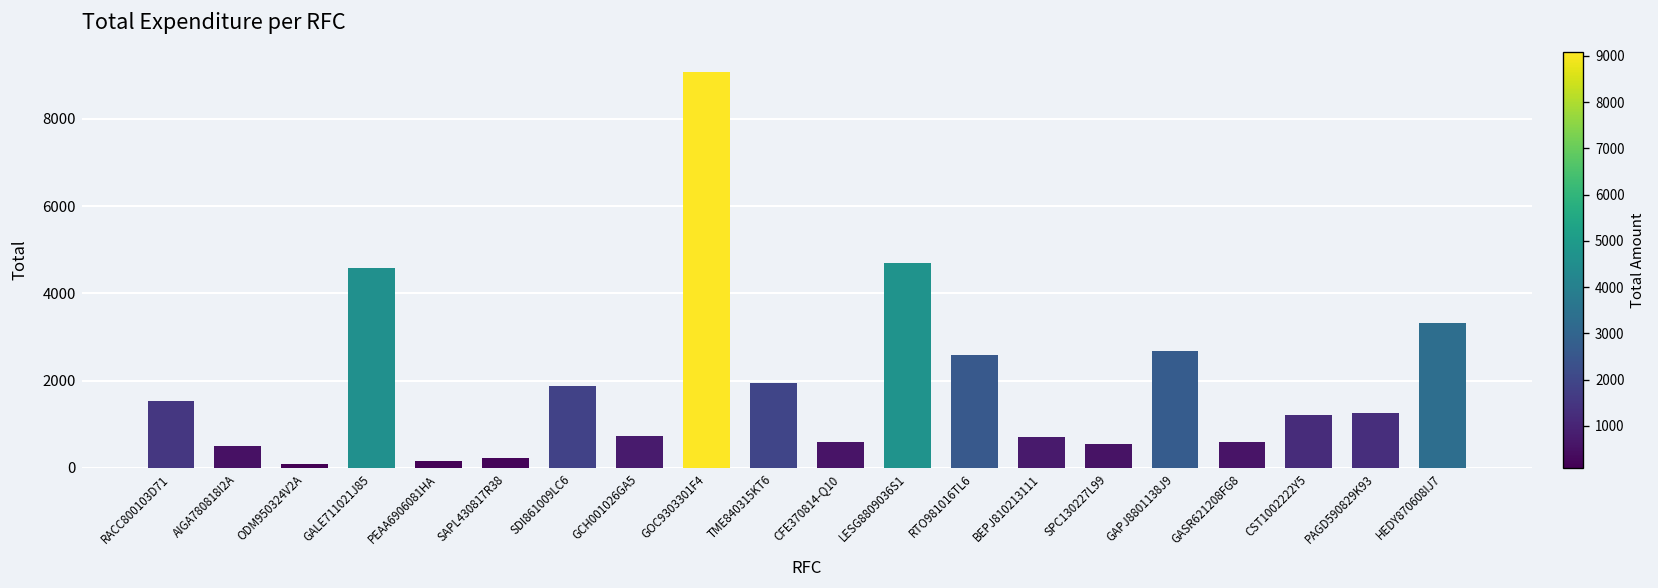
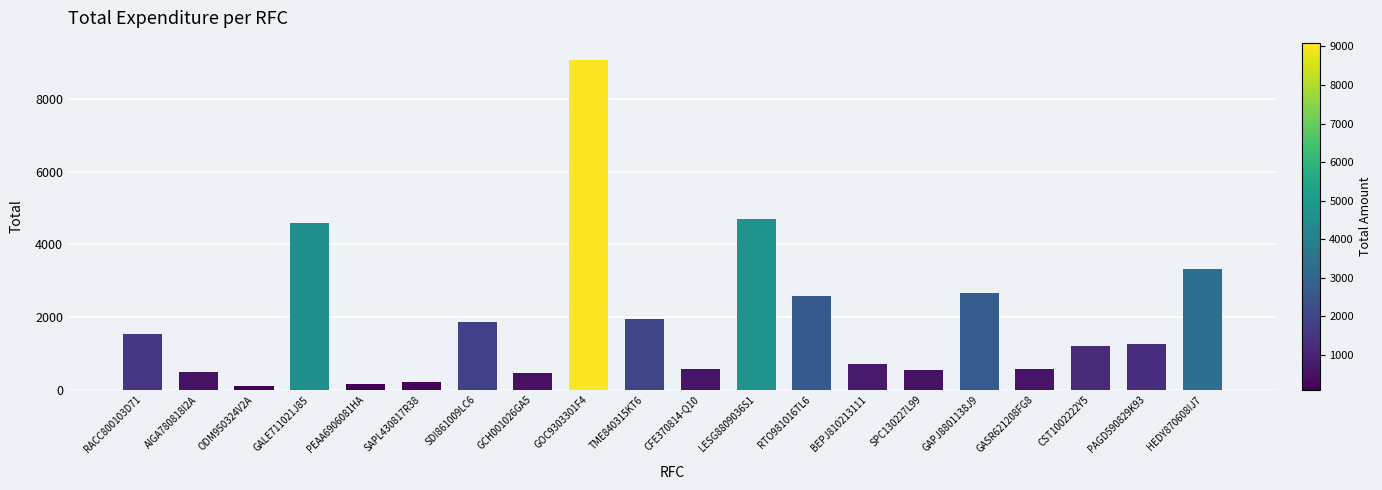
  {
    "RACC800103D71": 1500,
    "AIGA780818I2A": 500,
    "ODM950324V2A": 100,
    "GALE711021J85": 4600,
    "PEAA6906081HA": 200,
    "SAPL430817R38": 200,
    "SDI861009LC6": 1900,
-   "GCH001026GA5": 700,
+   "GCH001026GA5": 500,
    "GOC9303301F4": 9100,
    "TME840315KT6": 1900,
    "CFE370814-Q10": 600,
    "LESG8809036S1": 4700,
    "RTO981016TL6": 2600,
    "BEPJ810213111": 700,
    "SPC130227L99": 500,
    "GAPJ8801138J9": 2700,
    "GASR621208FG8": 600,
    "CST1002222Y5": 1200,
    "PAGD590829K93": 1300,
    "HEDY870608IJ7": 3300
  }
